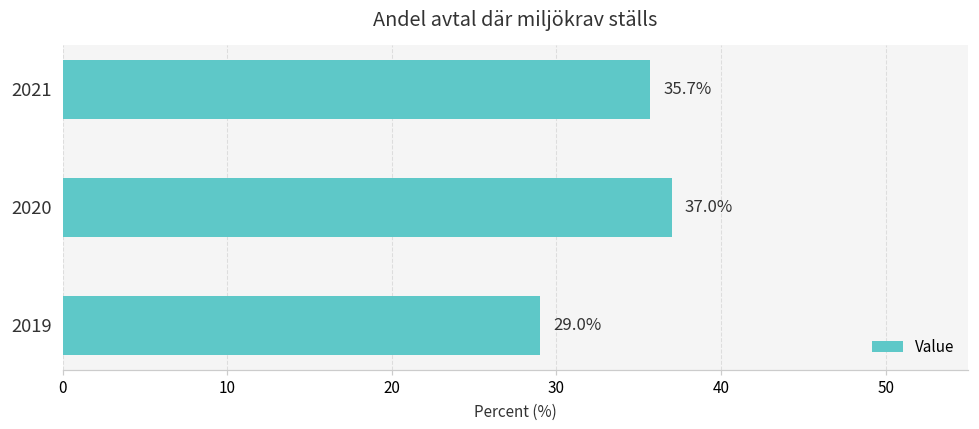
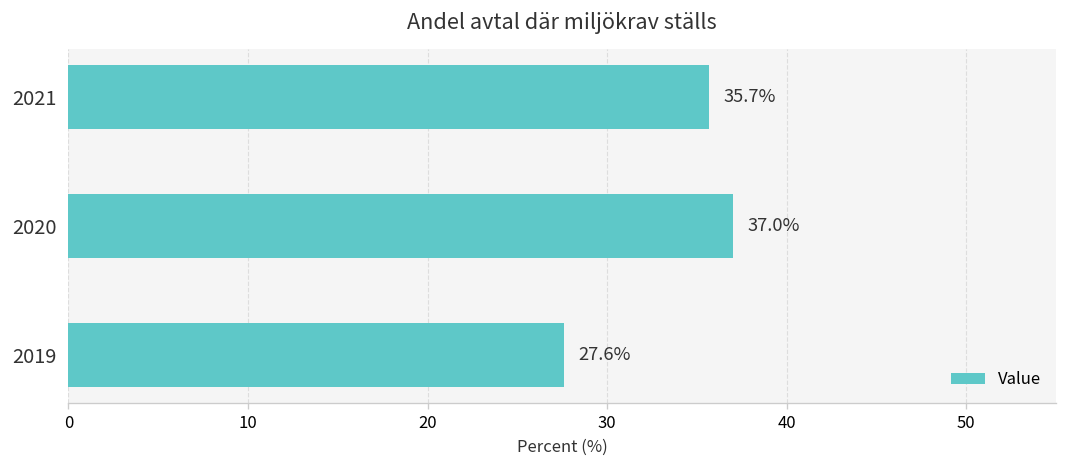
  {
    "2021": "35.7%",
    "2020": "37.0%",
-   "2019": "29.0%"
+   "2019": "27.6%"
  }
